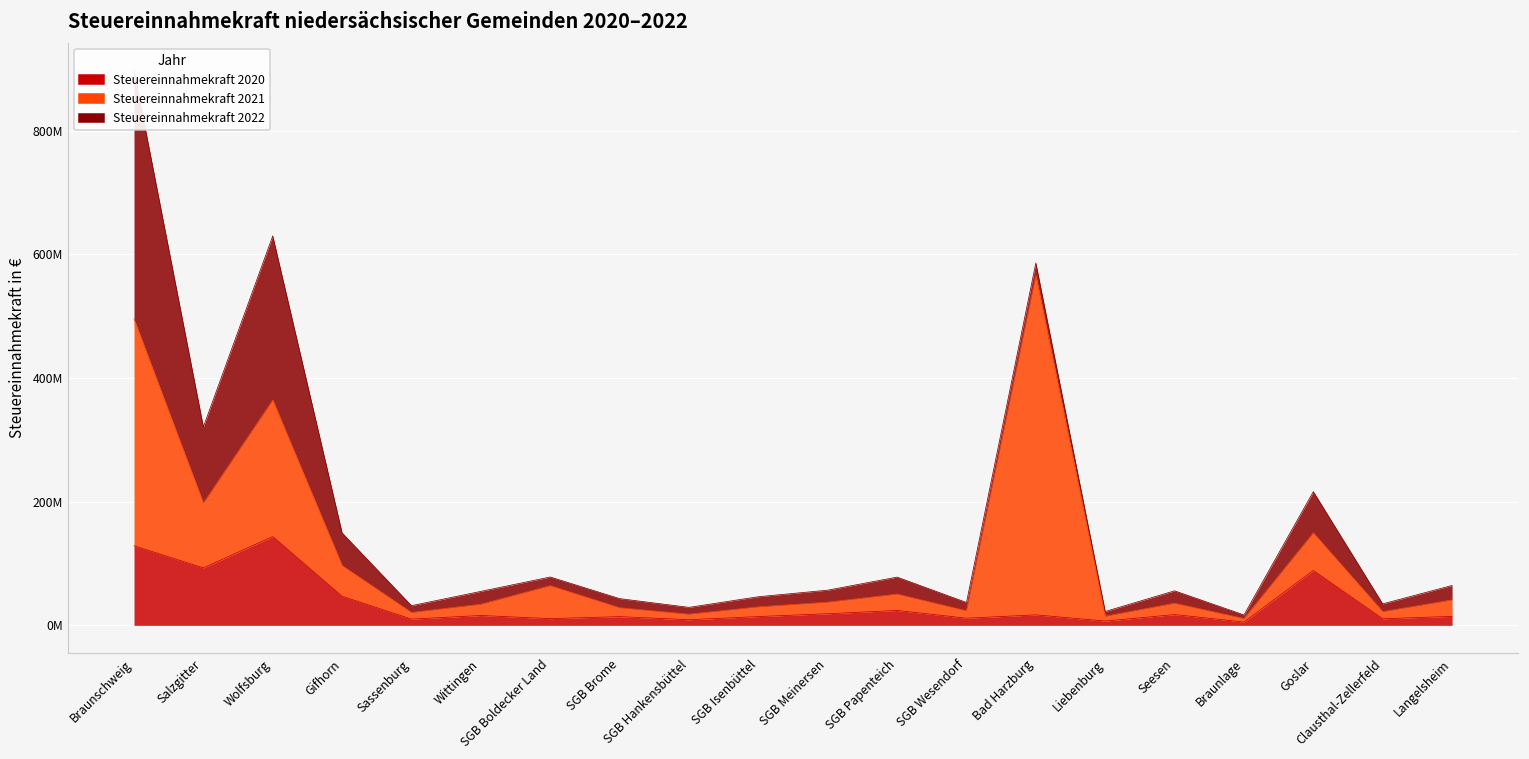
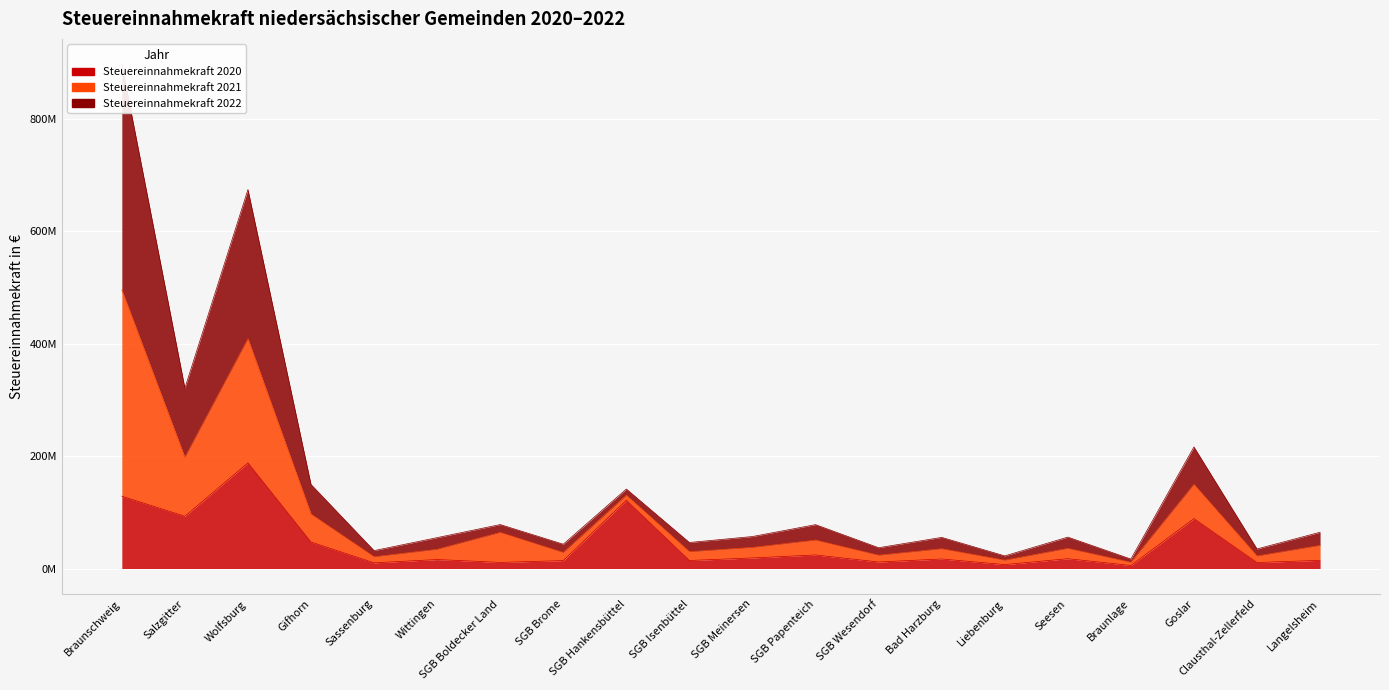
  {
    "Steuereinnahmekraft 2020": {
      "Braunschweig": 130000000,
      "Salzgitter": 90000000,
-     "Wolfsburg": 140000000,
+     "Wolfsburg": 190000000,
      "Gifhorn": 50000000,
      "Sassenburg": 10000000,
      "Wittingen": 20000000,
      "SGB Boldecker Land": 10000000,
      "SGB Brome": 10000000,
-     "SGB Hankensbüttel": 10000000,
+     "SGB Hankensbüttel": 120000000,
      "SGB Isenbüttel": 10000000,
      "SGB Meinersen": 20000000,
      "SGB Papenteich": 20000000,
      "SGB Wesendorf": 10000000,
      "Bad Harzburg": 20000000,
      "Liebenburg": 10000000,
      "Seesen": 20000000,
      "Braunlage": 10000000,
      "Goslar": 90000000,
      "Clausthal-Zellerfeld": 10000000,
      "Langelsheim": 10000000
    },
    "Steuereinnahmekraft 2021": {
      "Braunschweig": 370000000,
      "Salzgitter": 100000000,
      "Wolfsburg": 220000000,
      "Gifhorn": 50000000,
      "Sassenburg": 10000000,
      "Wittingen": 20000000,
      "SGB Boldecker Land": 50000000,
      "SGB Brome": 10000000,
      "SGB Hankensbüttel": 10000000,
      "SGB Isenbüttel": 20000000,
      "SGB Meinersen": 20000000,
      "SGB Papenteich": 30000000,
      "SGB Wesendorf": 10000000,
-     "Bad Harzburg": 550000000,
+     "Bad Harzburg": 20000000,
      "Liebenburg": 10000000,
      "Seesen": 20000000,
      "Braunlage": 10000000,
      "Goslar": 60000000,
      "Clausthal-Zellerfeld": 10000000,
      "Langelsheim": 30000000
    },
    "Steuereinnahmekraft 2022": {
      "Salzgitter": 120000000,
      "Wolfsburg": 270000000,
      "Gifhorn": 50000000,
      "Sassenburg": 10000000,
      "Wittingen": 20000000,
      "SGB Boldecker Land": 10000000,
      "SGB Brome": 10000000,
      "SGB Hankensbüttel": 10000000,
      "SGB Isenbüttel": 20000000,
      "SGB Meinersen": 20000000,
      "SGB Papenteich": 30000000,
      "SGB Wesendorf": 10000000,
      "Bad Harzburg": 20000000,
      "Liebenburg": 10000000,
      "Seesen": 20000000,
      "Braunlage": 10000000,
      "Goslar": 70000000,
      "Clausthal-Zellerfeld": 10000000,
      "Langelsheim": 20000000
    }
  }
